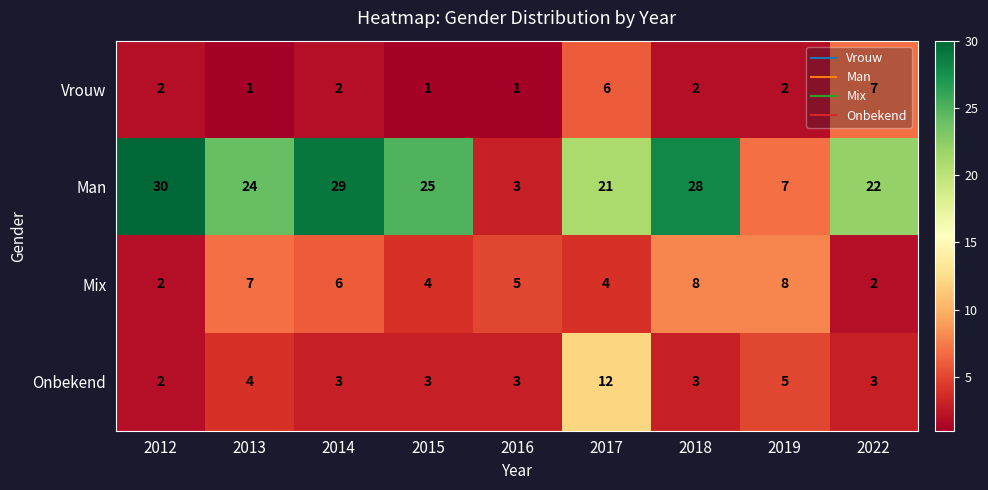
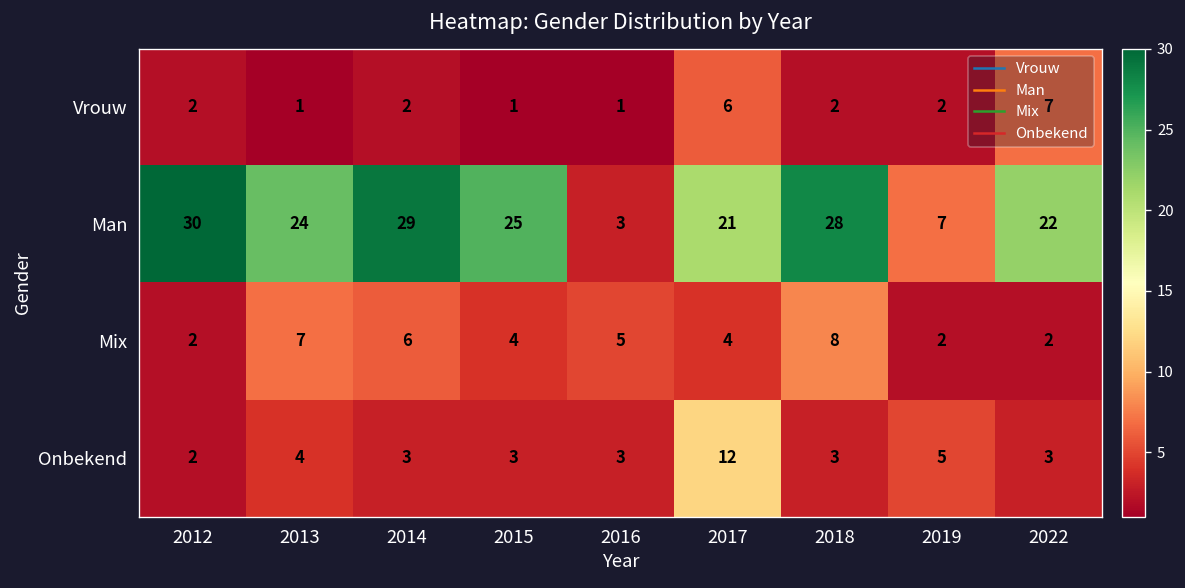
  {
    "Vrouw": {
      "2012": 2,
      "2013": 1,
      "2014": 2,
      "2015": 1,
      "2016": 1,
      "2017": 6,
      "2018": 2,
      "2019": 2
    },
    "Man": {
      "2012": 30,
      "2013": 24,
      "2014": 29,
      "2015": 25,
      "2016": 3,
      "2017": 21,
      "2018": 28,
      "2019": 7,
      "2022": 22
    },
    "Mix": {
      "2012": 2,
      "2013": 7,
      "2014": 6,
      "2015": 4,
      "2016": 5,
      "2017": 4,
      "2018": 8,
-     "2019": 8,
+     "2019": 2,
      "2022": 2
    },
    "Onbekend": {
      "2012": 2,
      "2013": 4,
      "2014": 3,
      "2015": 3,
      "2016": 3,
      "2017": 12,
      "2018": 3,
      "2019": 5,
      "2022": 3
    }
  }
